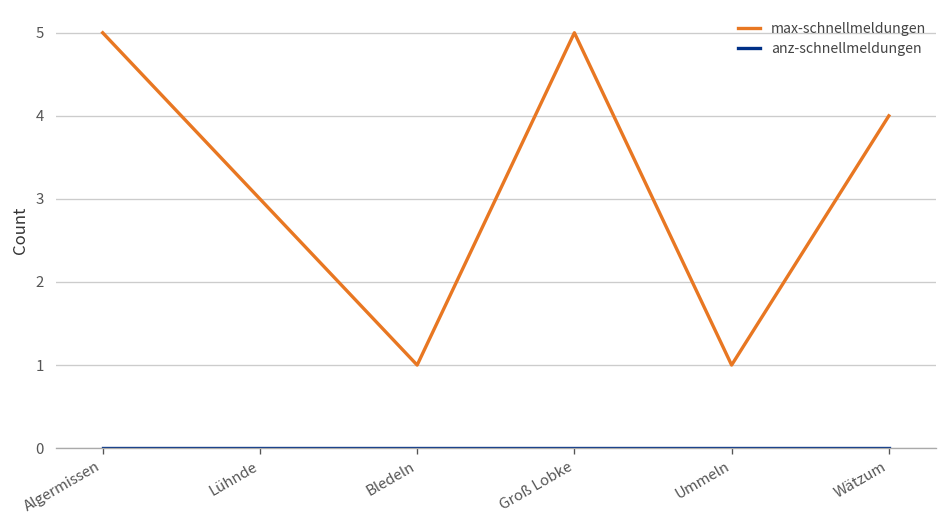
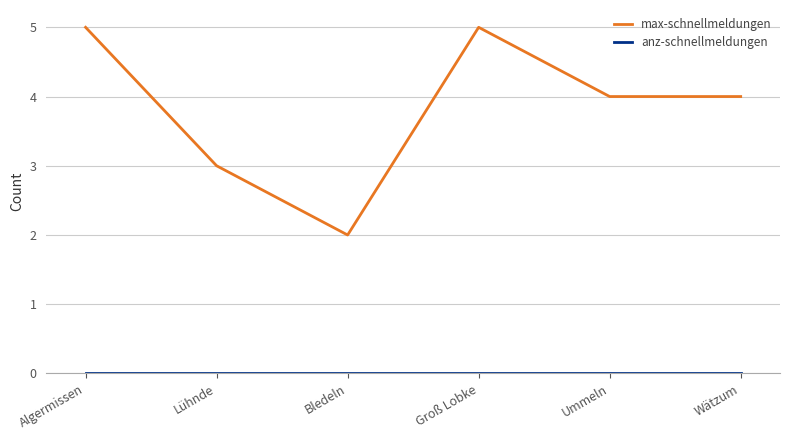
  {
    "max-schnellmeldungen": {
      "Algermissen": 5,
      "Lühnde": 3,
-     "Bledeln": 1,
+     "Bledeln": 2,
      "Groß Lobke": 5,
-     "Ummeln": 1,
+     "Ummeln": 4,
      "Wätzum": 4
    },
    "anz-schnellmeldungen": {
      "Algermissen": 0,
      "Lühnde": 0,
      "Bledeln": 0,
      "Groß Lobke": 0,
      "Ummeln": 0,
      "Wätzum": 0
    }
  }
